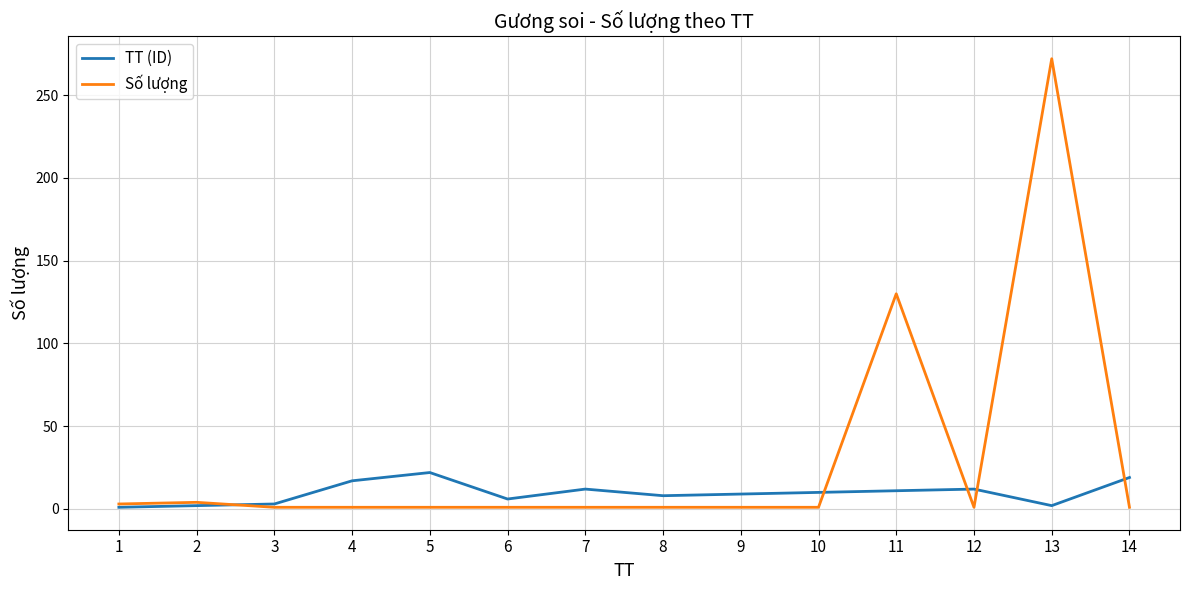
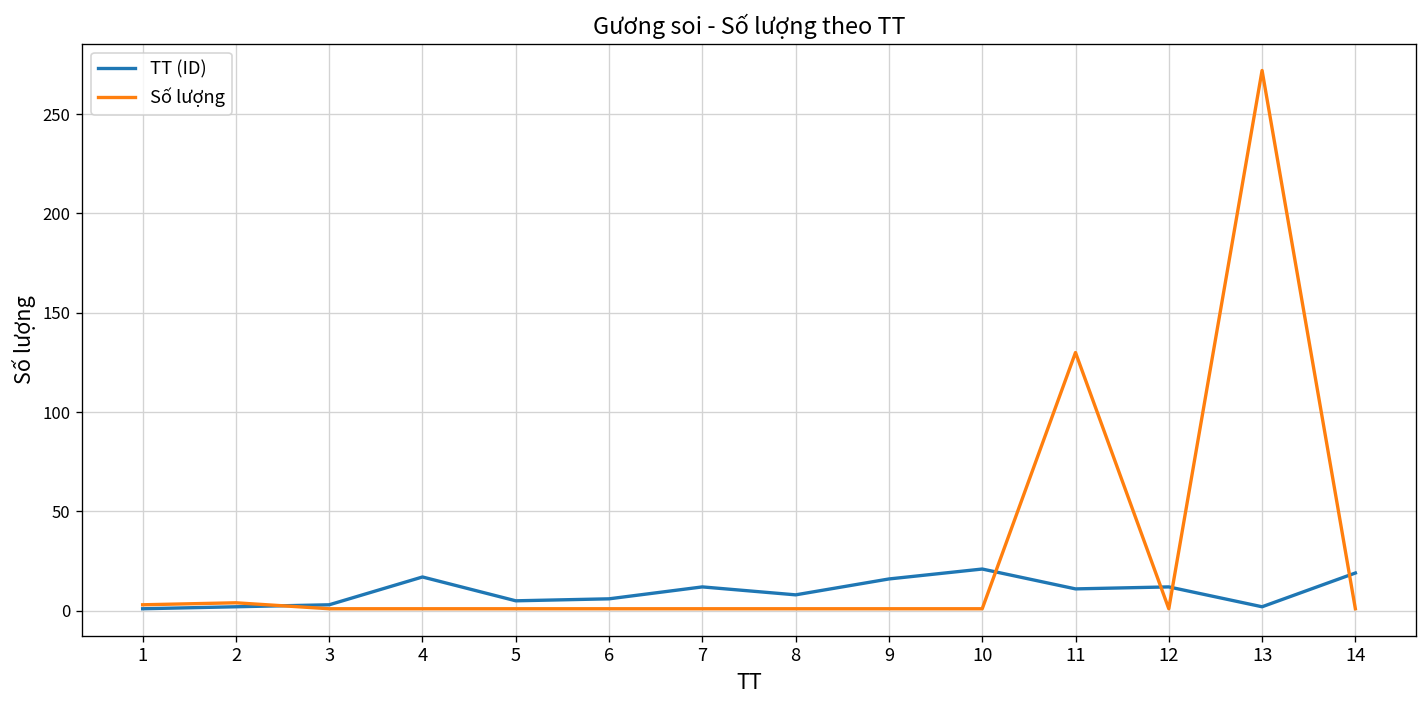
  {
    "TT (ID)": {
      "1": 1,
      "2": 2,
      "3": 3,
      "4": 17,
-     "5": 22,
+     "5": 5,
      "6": 6,
      "7": 12,
      "8": 8,
-     "9": 9,
-     "10": 10,
+     "9": 16,
+     "10": 21,
      "11": 11,
      "12": 12,
      "13": 2,
      "14": 19
    },
    "Số lượng": {
      "1": 3,
      "2": 4,
      "3": 1,
      "4": 1,
      "5": 1,
      "6": 1,
      "7": 1,
      "8": 1,
      "9": 1,
      "10": 1,
      "11": 130,
      "12": 1,
      "13": 272,
      "14": 1
    }
  }
